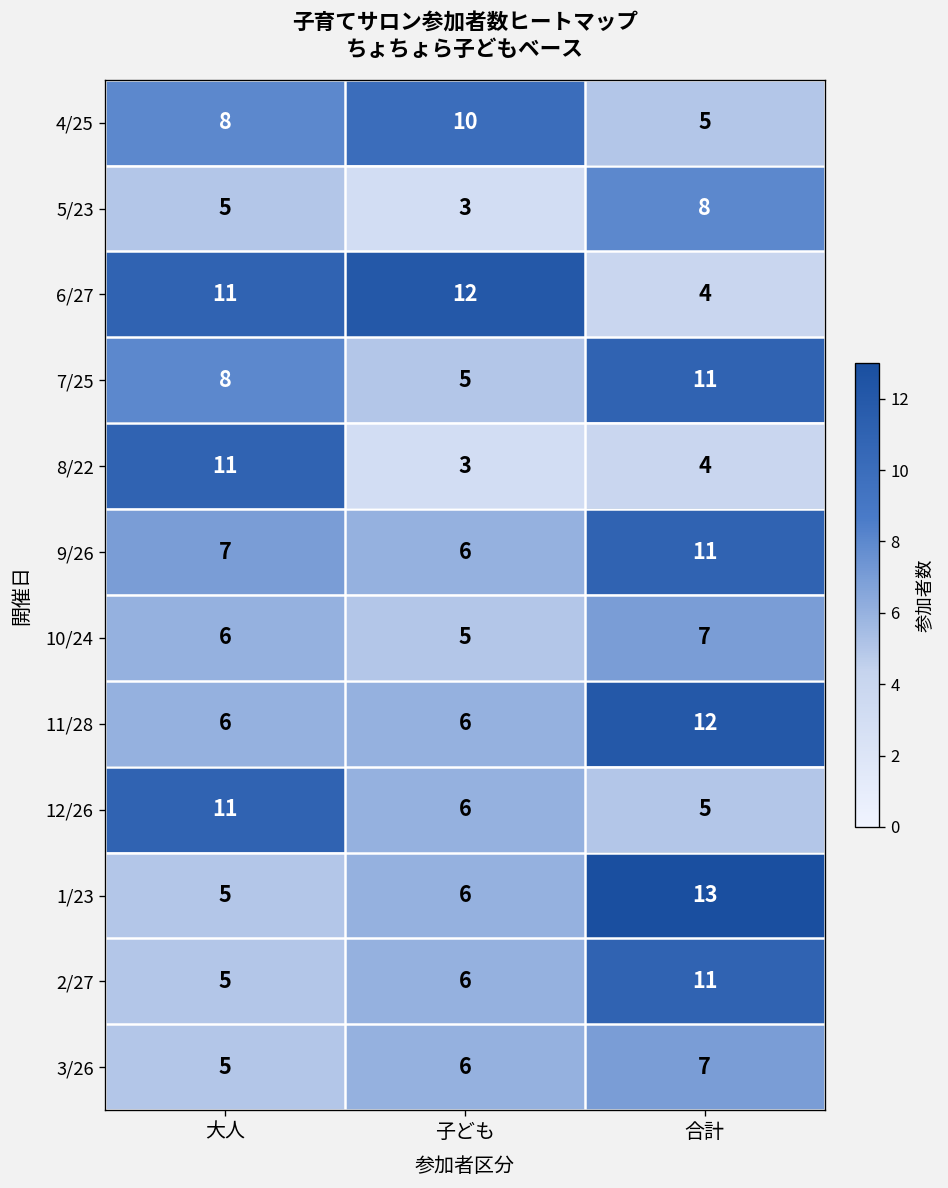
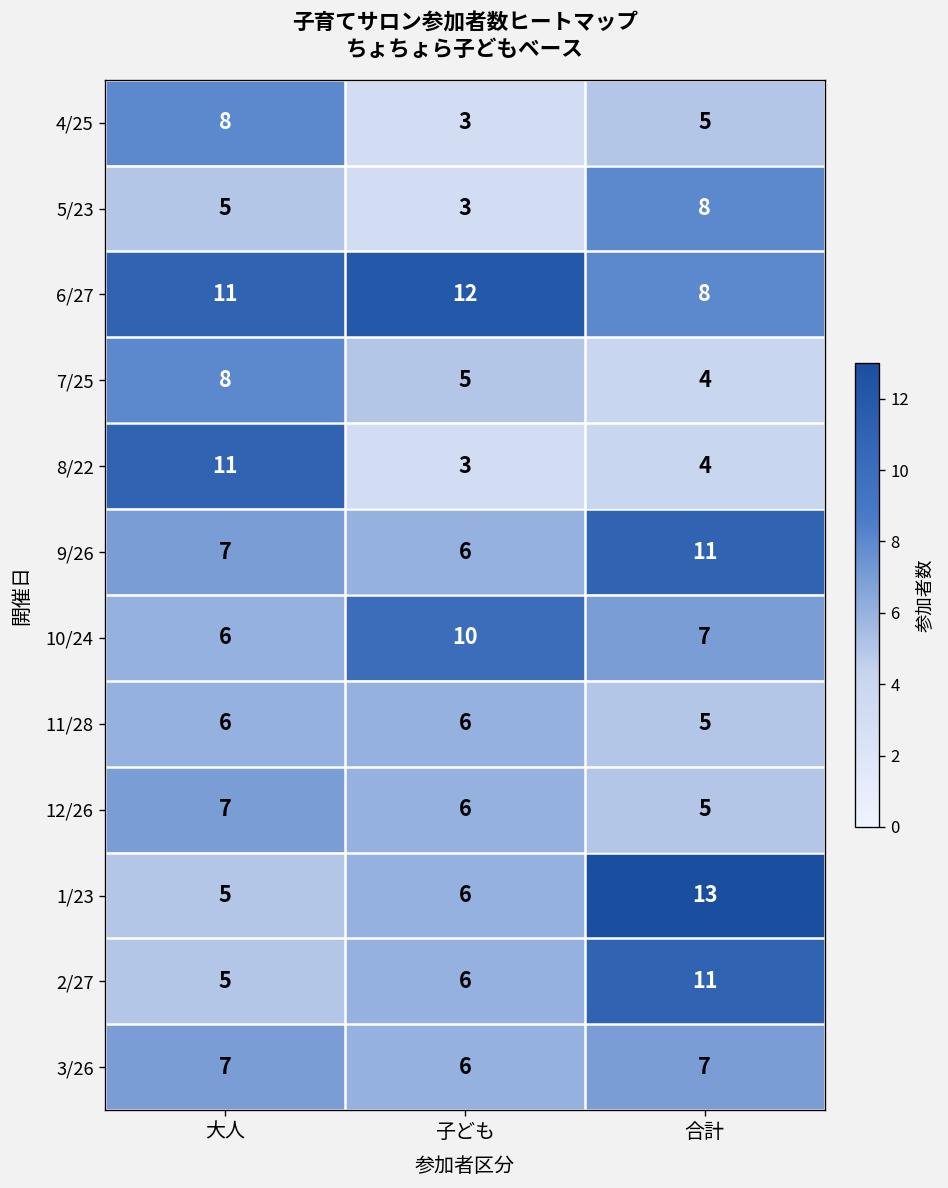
  {
    "4/25": {
      "大人": 8,
-     "子ども": 10,
+     "子ども": 3,
      "合計": 5
    },
    "5/23": {
      "大人": 5,
      "子ども": 3,
      "合計": 8
    },
    "6/27": {
      "大人": 11,
      "子ども": 12,
-     "合計": 4
+     "合計": 8
    },
    "7/25": {
      "大人": 8,
      "子ども": 5,
-     "合計": 11
+     "合計": 4
    },
    "8/22": {
      "大人": 11,
      "子ども": 3,
      "合計": 4
    },
    "9/26": {
      "大人": 7,
      "子ども": 6,
      "合計": 11
    },
    "10/24": {
      "大人": 6,
-     "子ども": 5,
+     "子ども": 10,
      "合計": 7
    },
    "11/28": {
      "大人": 6,
      "子ども": 6,
-     "合計": 12
+     "合計": 5
    },
    "12/26": {
-     "大人": 11,
+     "大人": 7,
      "子ども": 6,
      "合計": 5
    },
    "1/23": {
      "大人": 5,
      "子ども": 6,
      "合計": 13
    },
    "2/27": {
      "大人": 5,
      "子ども": 6,
      "合計": 11
    },
    "3/26": {
-     "大人": 5,
+     "大人": 7,
      "子ども": 6,
      "合計": 7
    }
  }
